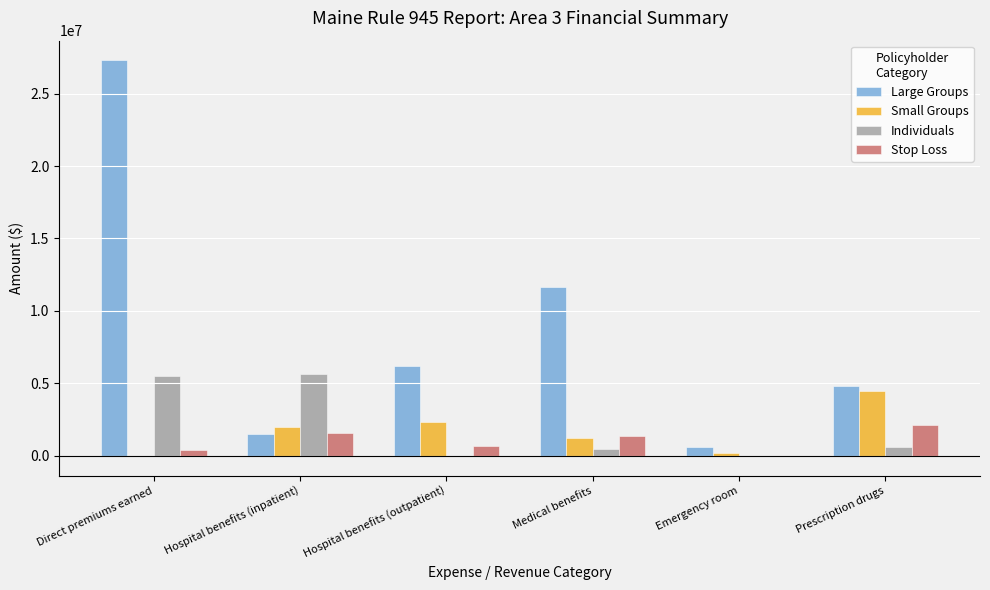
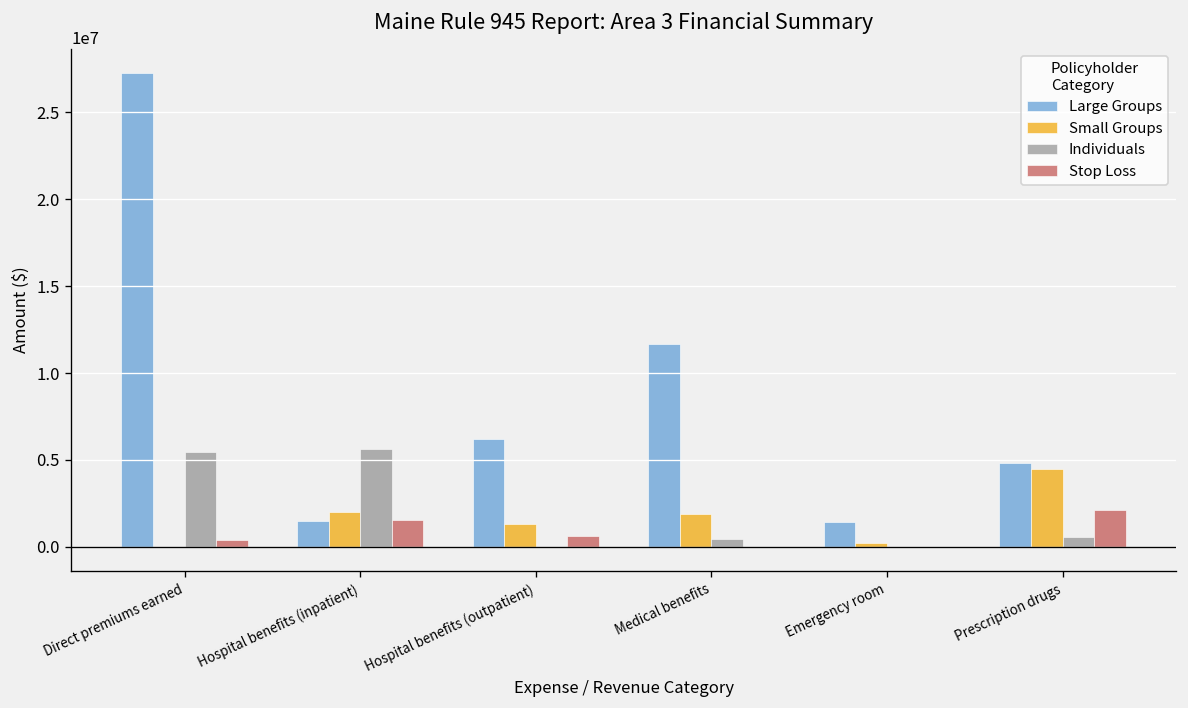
  {
    "Large Groups": {
      "Direct premiums earned": 27300000,
      "Hospital benefits (inpatient)": 1500000,
      "Hospital benefits (outpatient)": 6200000,
      "Medical benefits": 11600000,
-     "Emergency room": 600000,
+     "Emergency room": 1400000,
      "Prescription drugs": 4800000
    },
    "Small Groups": {
      "Hospital benefits (inpatient)": 2000000,
-     "Hospital benefits (outpatient)": 2300000,
-     "Medical benefits": 1200000,
+     "Hospital benefits (outpatient)": 1300000,
+     "Medical benefits": 1900000,
      "Emergency room": 200000,
      "Prescription drugs": 4500000
    },
    "Individuals": {
      "Direct premiums earned": 5500000,
      "Hospital benefits (inpatient)": 5600000,
      "Medical benefits": 500000,
      "Emergency room": 0,
      "Prescription drugs": 600000
    },
    "Stop Loss": {
      "Direct premiums earned": 400000,
      "Hospital benefits (inpatient)": 1500000,
      "Hospital benefits (outpatient)": 600000,
-     "Medical benefits": 1400000,
+     "Medical benefits": 0,
      "Emergency room": 0,
      "Prescription drugs": 2100000
    }
  }
